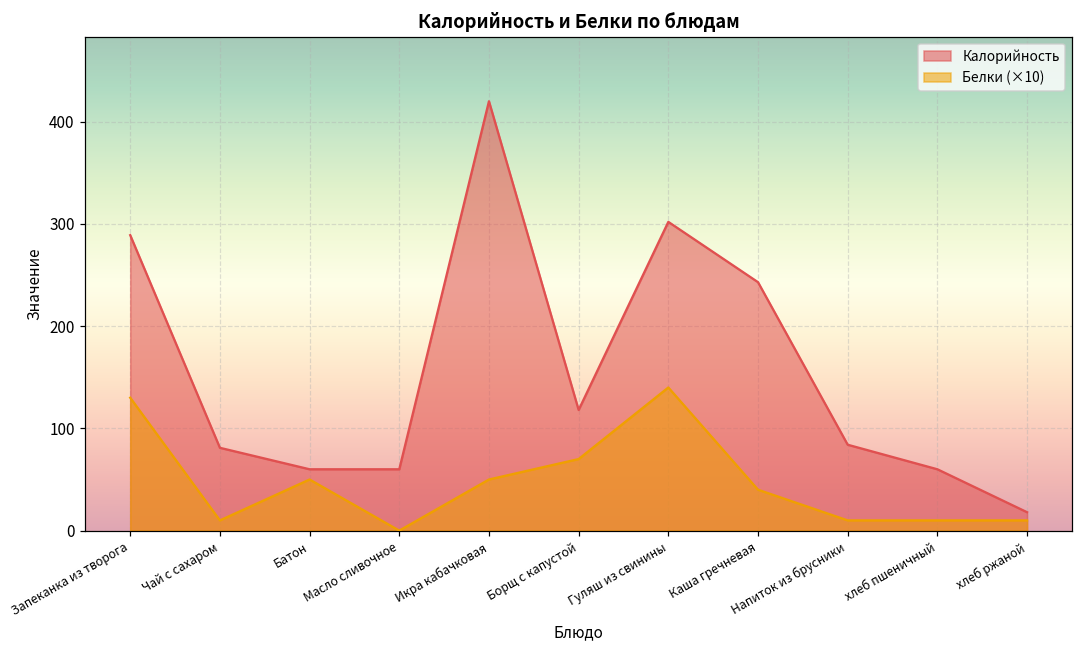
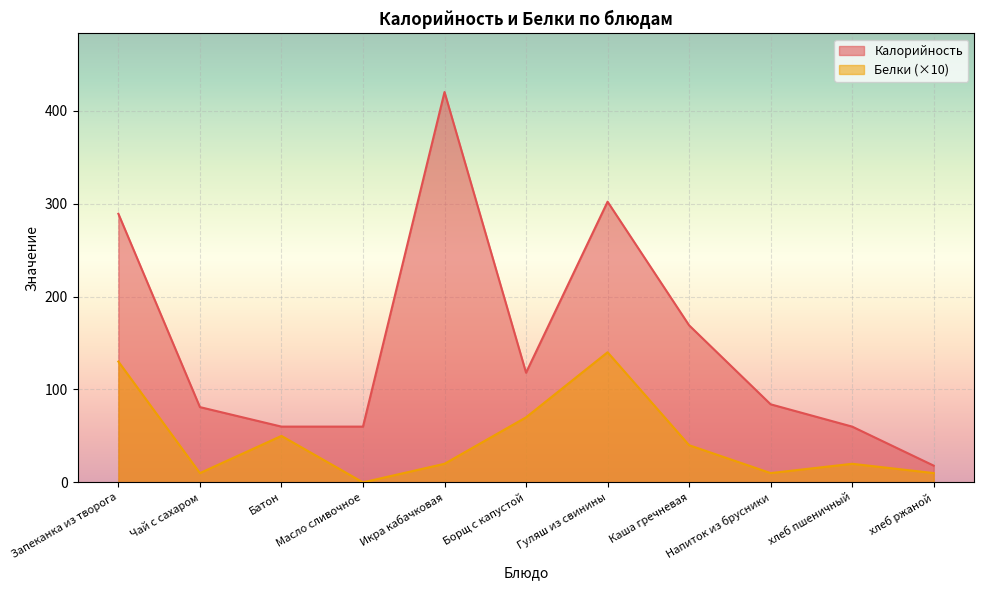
  {
    "Калорийность": {
      "Запеканка из творога": 290,
      "Чай с сахаром": 80,
      "Батон": 60,
      "Масло сливочное": 60,
      "Икра кабачковая": 420,
      "Борщ с капустой": 120,
      "Гуляш из свинины": 300,
-     "Каша гречневая": 240,
+     "Каша гречневая": 170,
      "Напиток из брусники": 80,
      "хлеб пшеничный": 60,
      "хлеб ржаной": 20
    },
    "Белки (×10)": {
      "Запеканка из творога": 130,
      "Чай с сахаром": 10,
      "Батон": 50,
      "Масло сливочное": 0,
-     "Икра кабачковая": 50,
+     "Икра кабачковая": 20,
      "Борщ с капустой": 70,
      "Гуляш из свинины": 140,
      "Каша гречневая": 40,
      "Напиток из брусники": 10,
-     "хлеб пшеничный": 10,
+     "хлеб пшеничный": 20,
      "хлеб ржаной": 10
    }
  }
